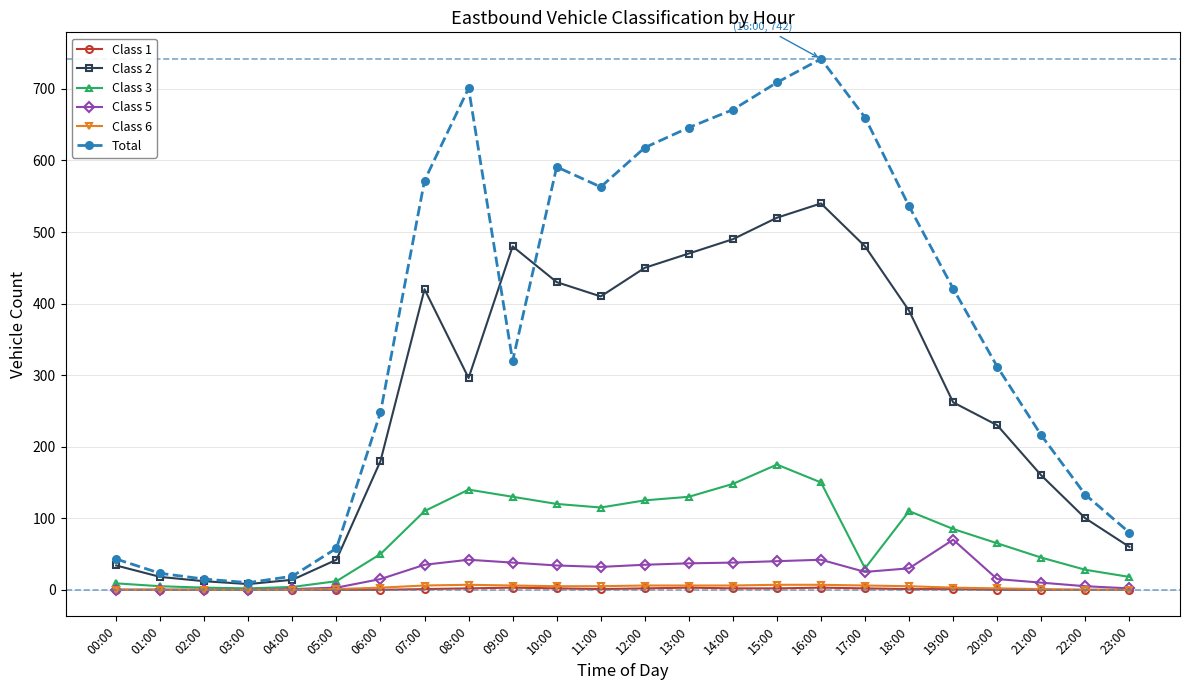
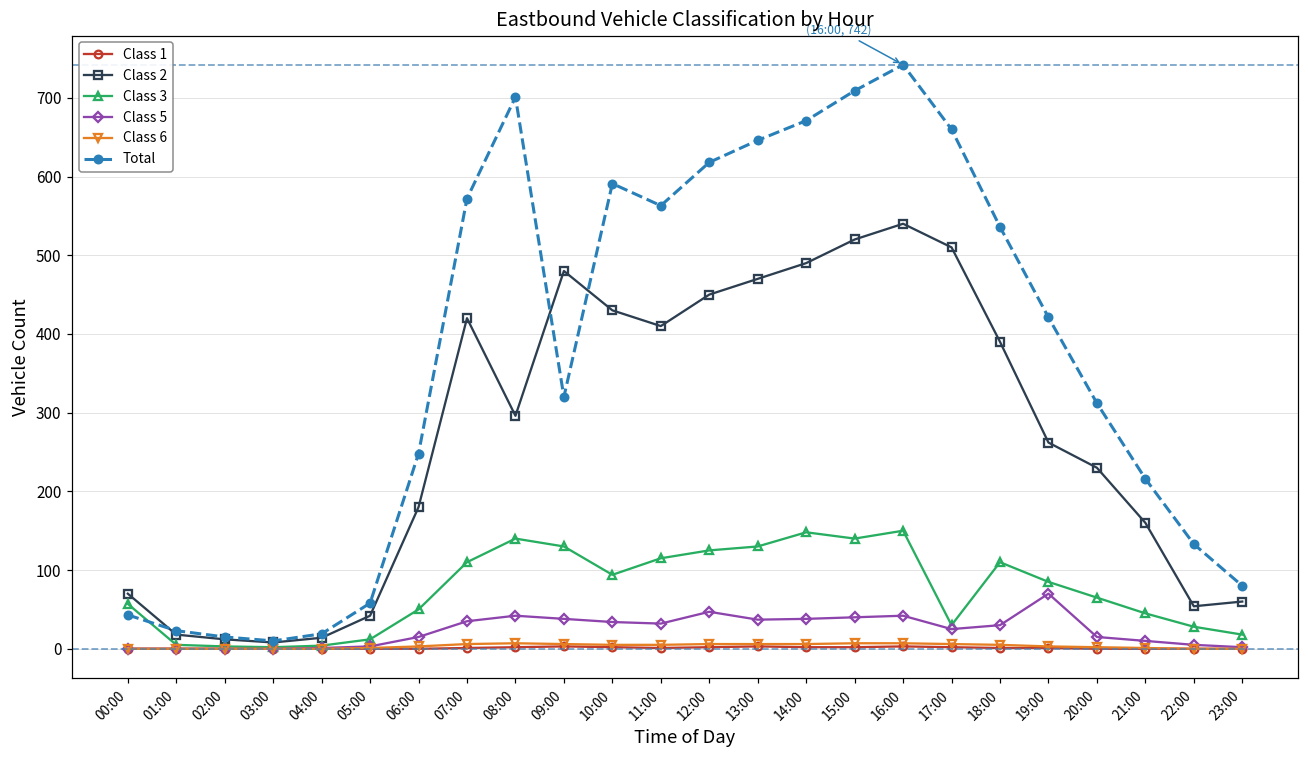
  {
    "Class 1": {
      "07:00": 0,
      "08:00": 0,
      "11:00": 0,
      "12:00": 0,
      "14:00": 0,
      "15:00": 0,
      "16:00": 0,
      "17:00": 0,
      "18:00": 0
    },
    "Class 2": {
-     "00:00": 30,
+     "00:00": 70,
      "01:00": 20,
      "04:00": 10,
      "05:00": 40,
      "06:00": 180,
      "07:00": 420,
      "08:00": 300,
      "09:00": 480,
      "10:00": 430,
      "11:00": 410,
      "12:00": 450,
      "13:00": 470,
      "14:00": 490,
      "15:00": 520,
      "16:00": 540,
-     "17:00": 480,
+     "17:00": 510,
      "18:00": 390,
      "19:00": 260,
      "20:00": 230,
      "21:00": 160,
-     "22:00": 100,
+     "22:00": 50,
      "23:00": 60
    },
    "Class 3": {
-     "00:00": 10,
+     "00:00": 60,
      "01:00": 10,
      "05:00": 10,
      "06:00": 50,
      "07:00": 110,
      "08:00": 140,
      "09:00": 130,
-     "10:00": 120,
+     "10:00": 90,
      "11:00": 120,
      "12:00": 130,
      "13:00": 130,
      "14:00": 150,
-     "15:00": 180,
+     "15:00": 140,
      "16:00": 150,
      "17:00": 30,
      "18:00": 110,
      "19:00": 90,
      "20:00": 70,
      "21:00": 50,
      "22:00": 30,
      "23:00": 20
    },
    "Class 5": {
      "06:00": 20,
      "07:00": 40,
      "08:00": 40,
      "09:00": 40,
      "10:00": 30,
      "11:00": 30,
-     "12:00": 40,
+     "12:00": 50,
      "13:00": 40,
      "14:00": 40,
      "15:00": 40,
      "16:00": 40,
      "17:00": 30,
      "18:00": 30,
      "19:00": 70,
      "20:00": 20,
      "21:00": 10,
      "22:00": 10
    },
    "Class 6": {
      "07:00": 10,
      "08:00": 10,
      "11:00": 10,
      "12:00": 10,
      "14:00": 10,
      "15:00": 10,
      "16:00": 10,
      "17:00": 10,
      "18:00": 10
    },
    "Total": {
      "16:00": 742
    }
  }
